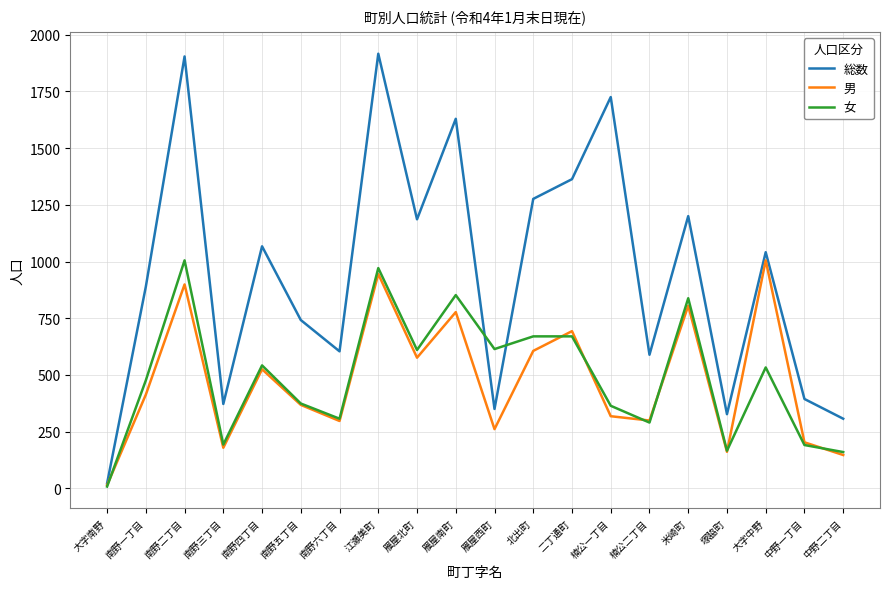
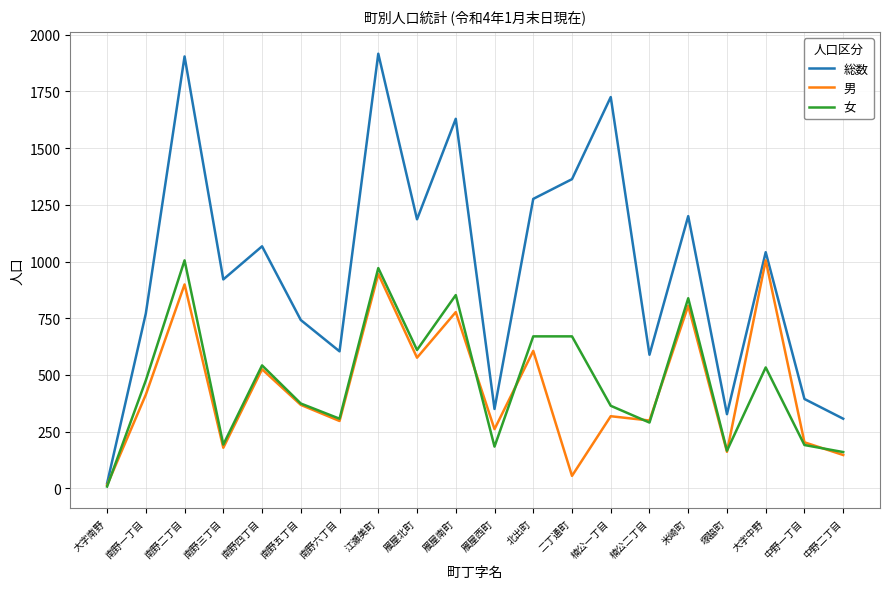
  {
    "総数": {
-     "南野一丁目": 890,
+     "南野一丁目": 770,
      "南野二丁目": 1900,
-     "南野三丁目": 370,
+     "南野三丁目": 920,
      "南野四丁目": 1070,
      "南野五丁目": 740,
      "南野六丁目": 600,
      "江瀬美町": 1920,
      "雁屋北町": 1190,
      "雁屋南町": 1630,
      "雁屋西町": 350,
      "北出町": 1280,
      "二丁通町": 1360,
      "楠公一丁目": 1730,
      "楠公二丁目": 590,
      "米崎町": 1200,
      "塚脇町": 330,
      "大字中野": 1040,
      "中野一丁目": 390,
      "中野二丁目": 310
    },
    "男": {
      "南野一丁目": 410,
      "南野二丁目": 900,
      "南野三丁目": 180,
      "南野四丁目": 530,
      "江瀬美町": 950,
      "雁屋北町": 580,
      "雁屋南町": 780,
      "雁屋西町": 260,
      "北出町": 610,
-     "二丁通町": 690,
+     "二丁通町": 60,
      "楠公一丁目": 320,
      "米崎町": 810,
      "大字中野": 1010,
      "中野一丁目": 200,
      "中野二丁目": 150
    },
    "女": {
      "南野一丁目": 480,
      "南野二丁目": 1010,
      "南野三丁目": 190,
      "南野四丁目": 540,
      "江瀬美町": 970,
      "雁屋北町": 610,
      "雁屋南町": 850,
-     "雁屋西町": 610,
+     "雁屋西町": 180,
      "北出町": 670,
      "二丁通町": 670,
      "楠公一丁目": 360,
      "米崎町": 840,
      "大字中野": 530,
      "中野一丁目": 190,
      "中野二丁目": 160
    }
  }
